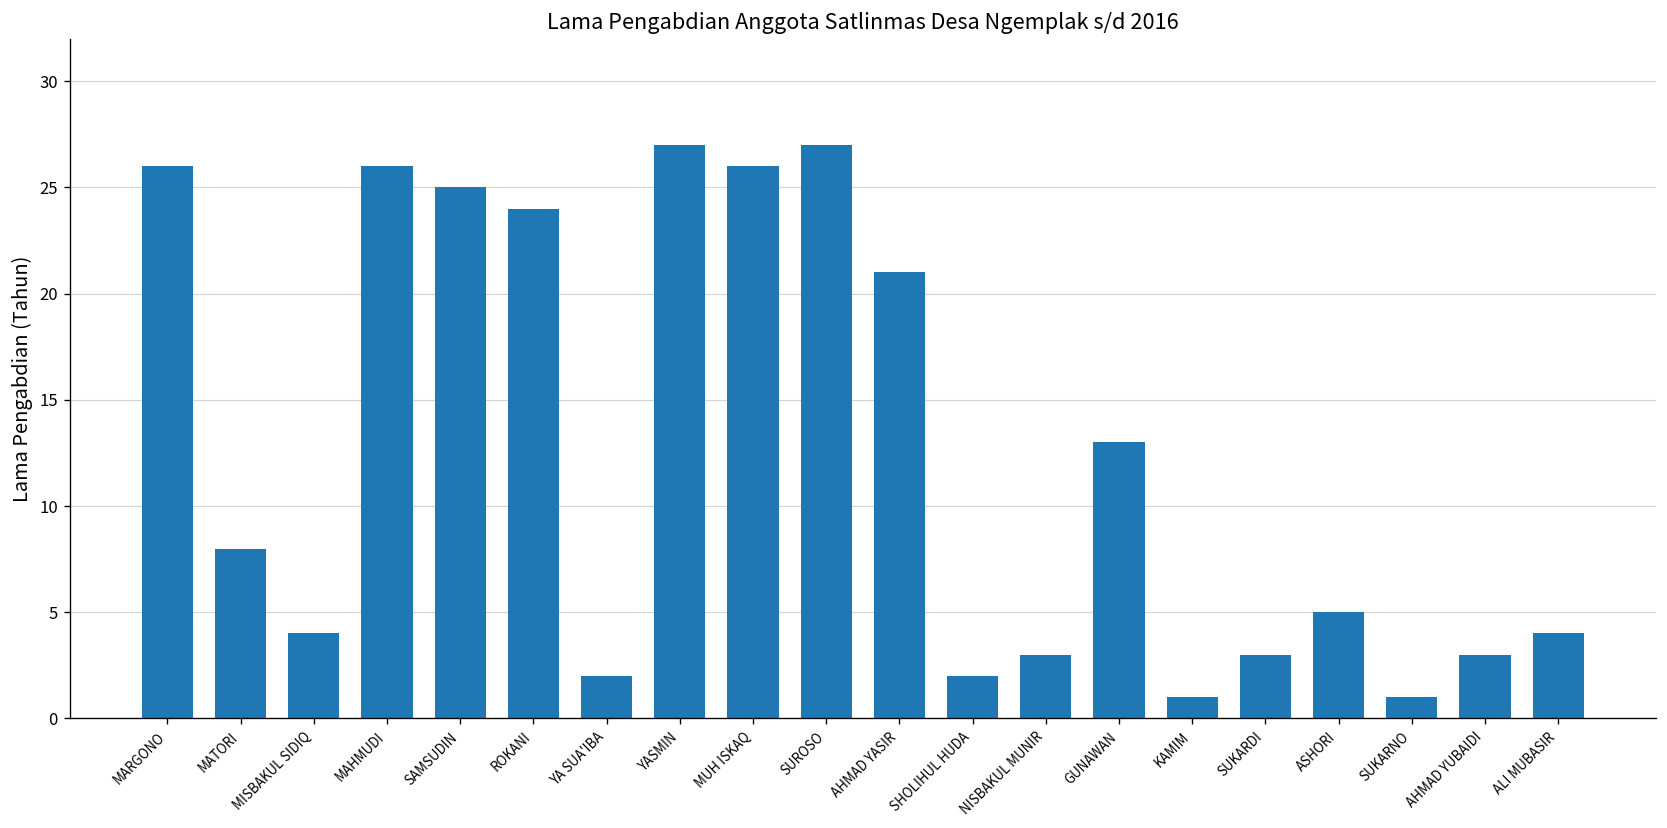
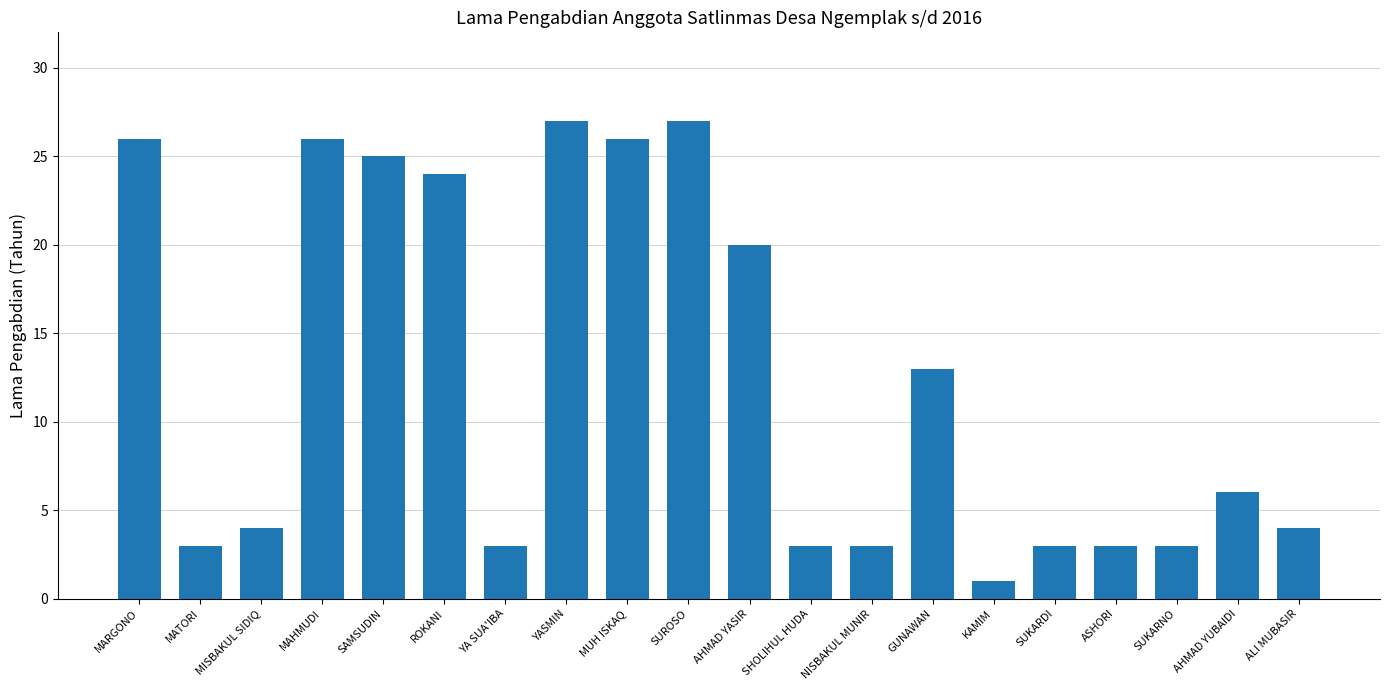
  {
    "MARGONO": 26,
-   "MATORI": 8,
+   "MATORI": 3,
    "MISBAKUL SIDIQ": 4,
    "MAHMUDI": 26,
    "SAMSUDIN": 25,
    "ROKANI": 24,
-   "YA SUA'IBA": 2,
+   "YA SUA'IBA": 3,
    "YASMIN": 27,
    "MUH ISKAQ": 26,
    "SUROSO": 27,
-   "AHMAD YASIR": 21,
-   "SHOLIHUL HUDA": 2,
+   "AHMAD YASIR": 20,
+   "SHOLIHUL HUDA": 3,
    "NISBAKUL MUNIR": 3,
    "GUNAWAN": 13,
    "KAMIM": 1,
    "SUKARDI": 3,
-   "ASHORI": 5,
-   "SUKARNO": 1,
-   "AHMAD YUBAIDI": 3,
+   "ASHORI": 3,
+   "SUKARNO": 3,
+   "AHMAD YUBAIDI": 6,
    "ALI MUBASIR": 4
  }
